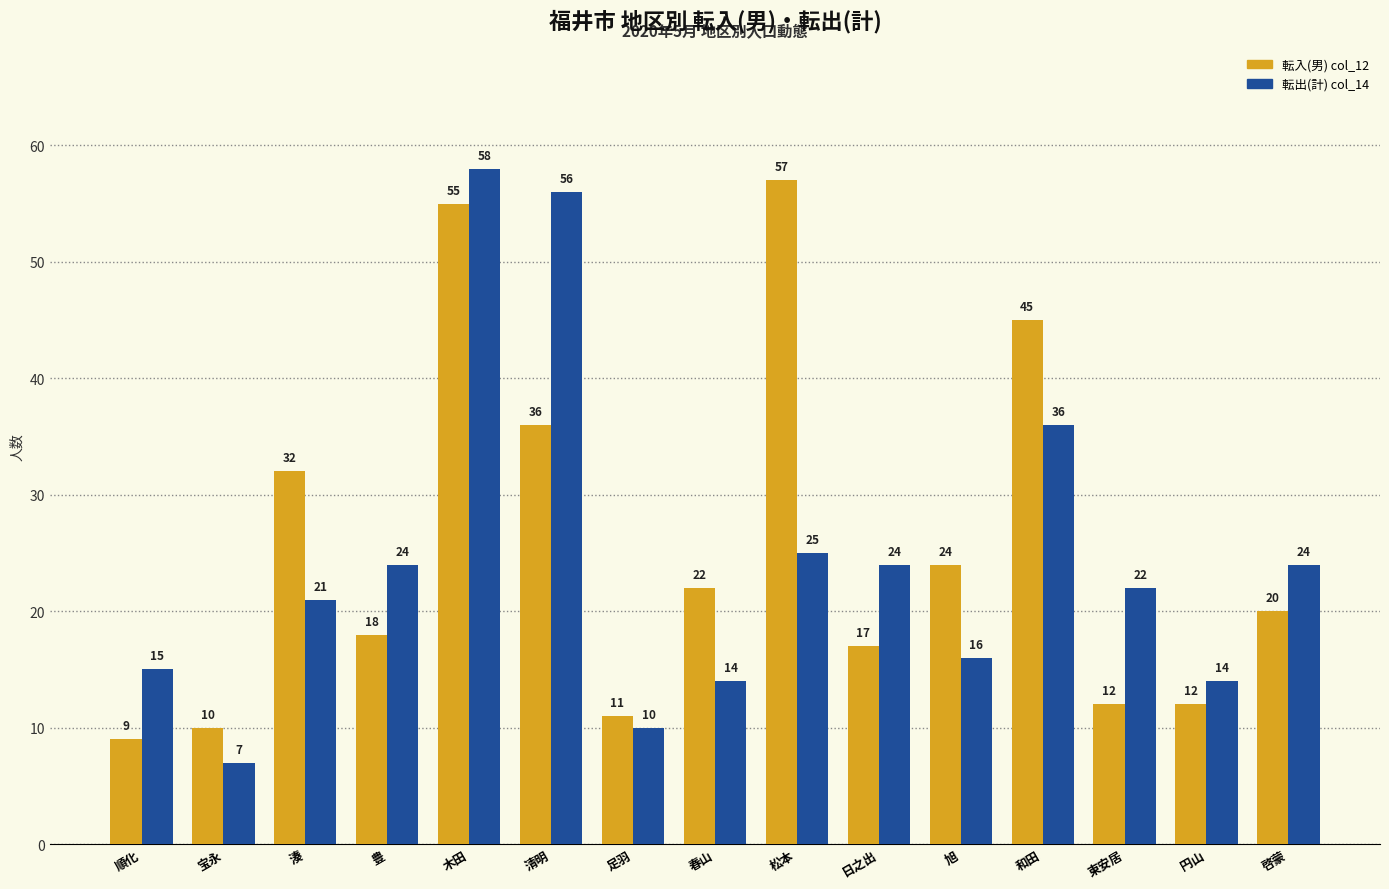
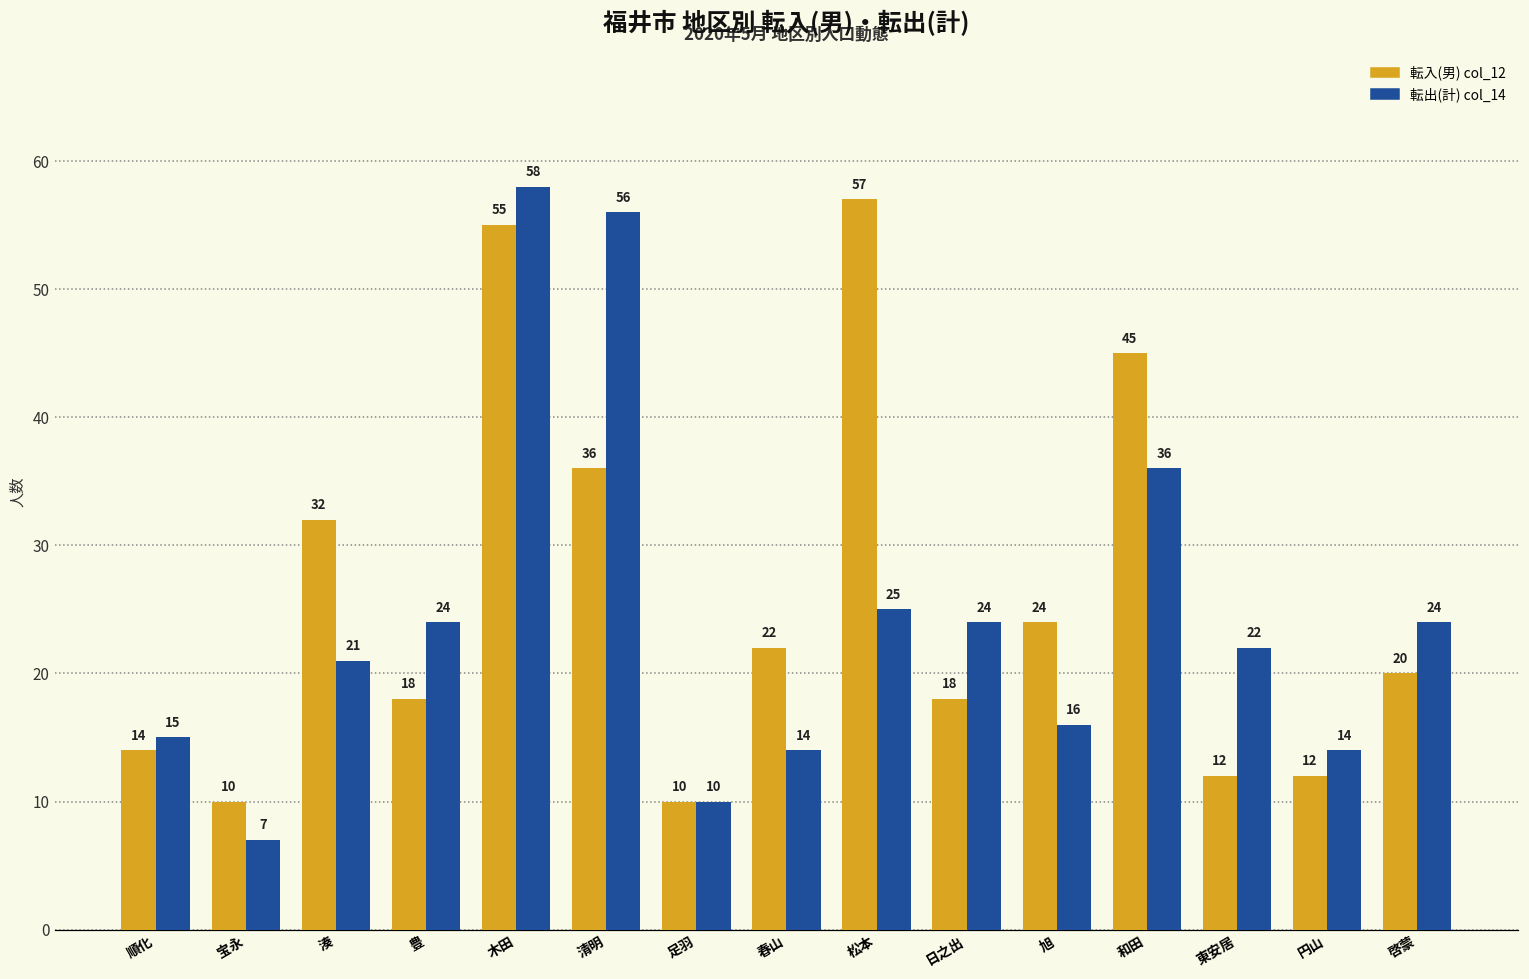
  {
    "転入(男) col_12": {
-     "順化": 9,
+     "順化": 14,
      "宝永": 10,
      "湊": 32,
      "豊": 18,
      "木田": 55,
      "清明": 36,
-     "足羽": 11,
+     "足羽": 10,
      "春山": 22,
      "松本": 57,
-     "日之出": 17,
+     "日之出": 18,
      "旭": 24,
      "和田": 45,
      "東安居": 12,
      "円山": 12,
      "啓蒙": 20
    },
    "転出(計) col_14": {
      "順化": 15,
      "宝永": 7,
      "湊": 21,
      "豊": 24,
      "木田": 58,
      "清明": 56,
      "足羽": 10,
      "春山": 14,
      "松本": 25,
      "日之出": 24,
      "旭": 16,
      "和田": 36,
      "東安居": 22,
      "円山": 14,
      "啓蒙": 24
    }
  }
